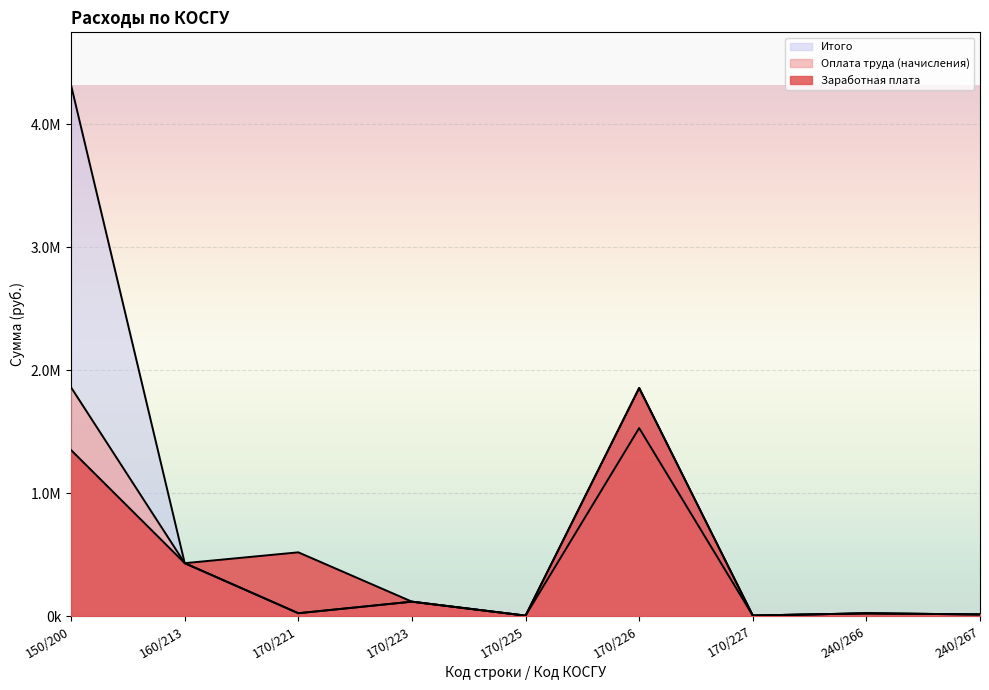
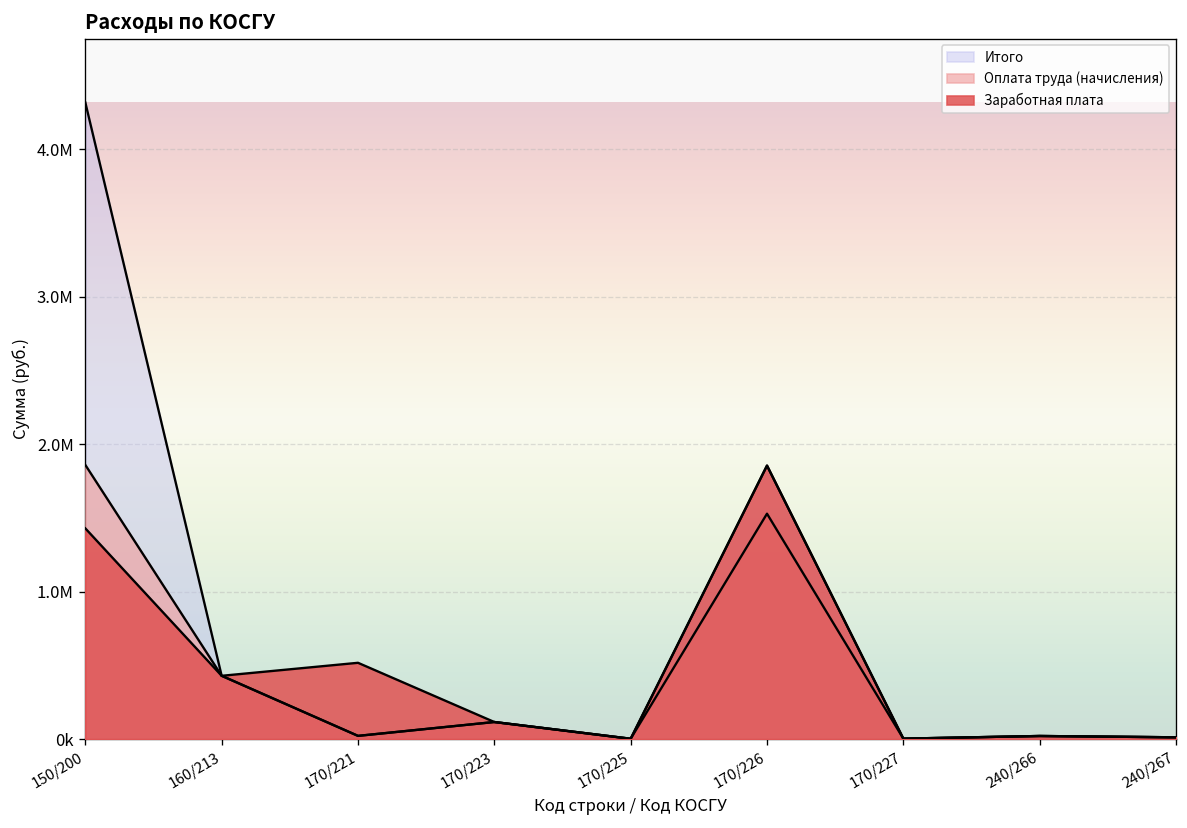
  {
    "Итого": {
      "150/200": 4320000
    },
    "Оплата труда (начисления)": {
      "150/200": 1860000,
      "170/226": 1530000
    },
    "Заработная плата": {
-     "150/200": 1350000,
+     "150/200": 1430000,
      "170/221": 520000
    }
  }
